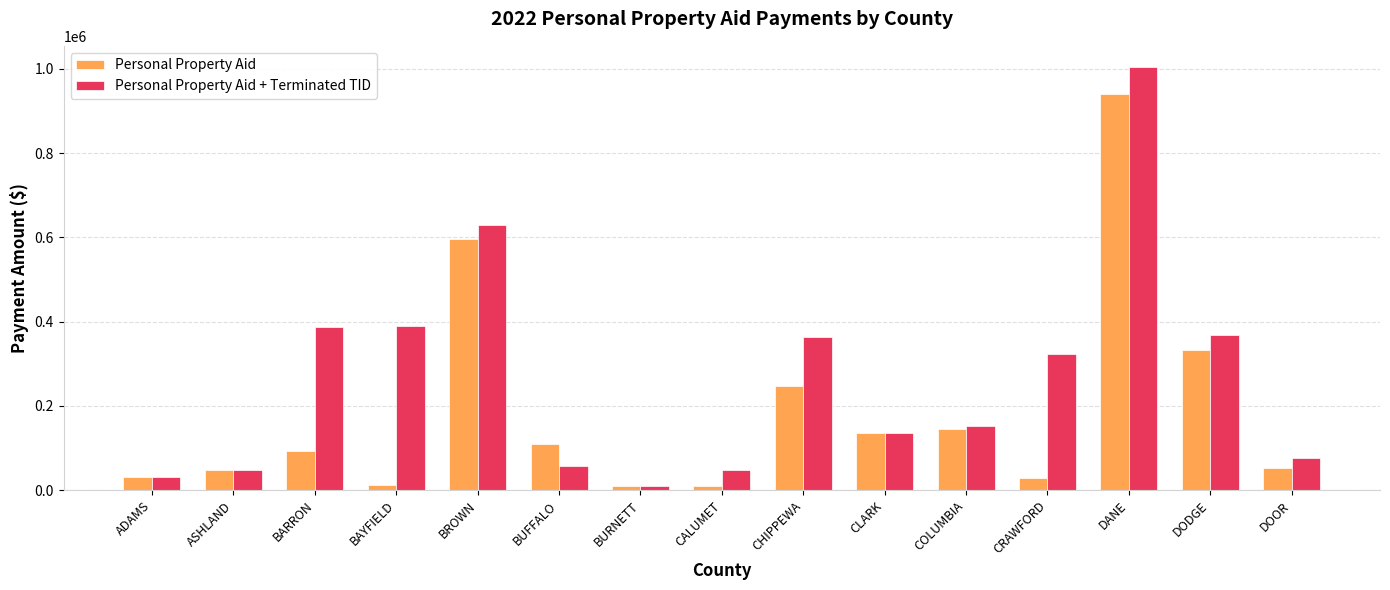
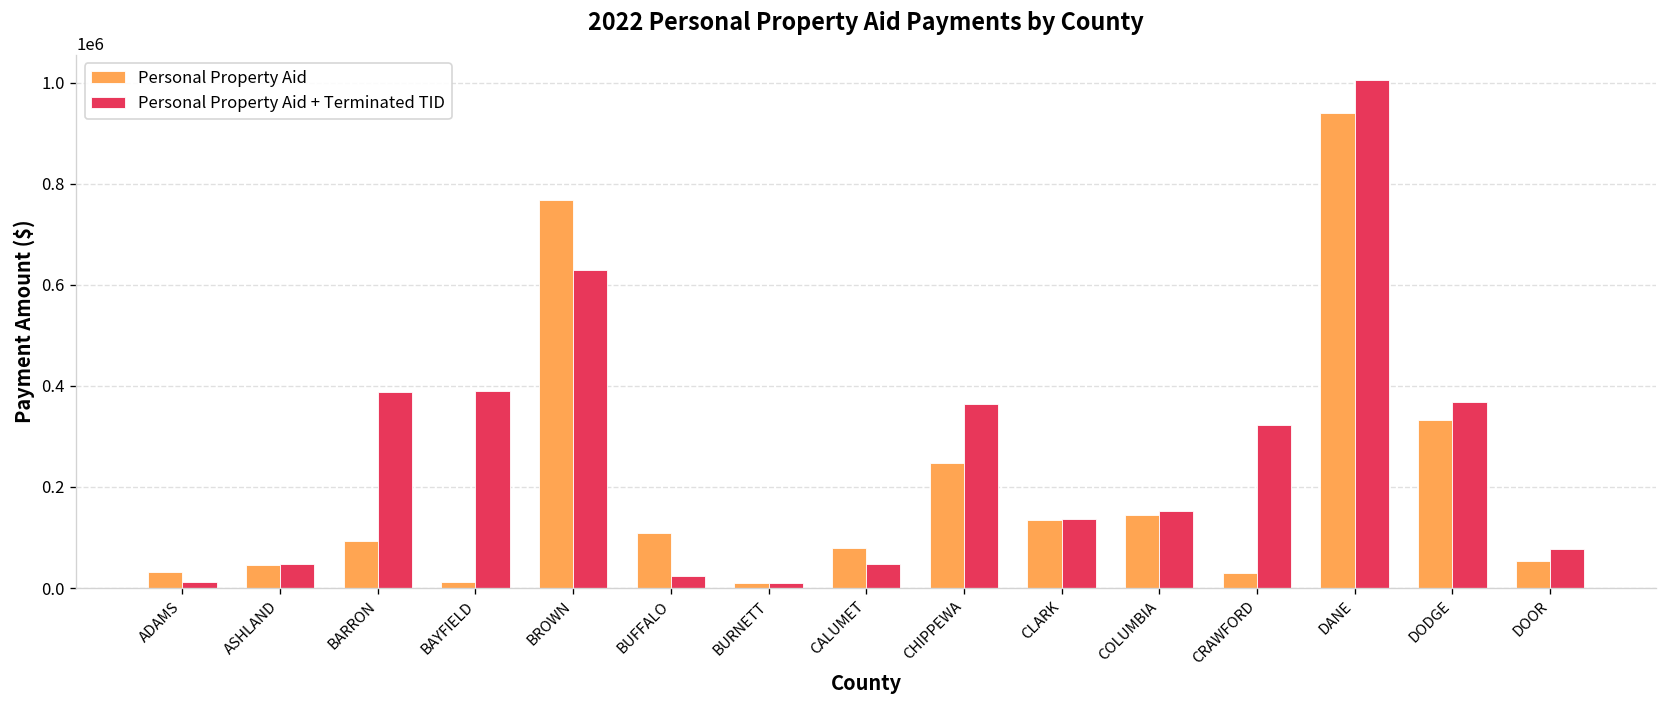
  {
    "Personal Property Aid": {
      "ADAMS": 30000,
      "ASHLAND": 50000,
      "BARRON": 90000,
      "BAYFIELD": 10000,
-     "BROWN": 600000,
+     "BROWN": 770000,
      "BUFFALO": 110000,
      "BURNETT": 10000,
-     "CALUMET": 10000,
+     "CALUMET": 80000,
      "CHIPPEWA": 250000,
      "CLARK": 140000,
      "COLUMBIA": 140000,
      "CRAWFORD": 30000,
      "DANE": 940000,
      "DODGE": 330000,
      "DOOR": 50000
    },
    "Personal Property Aid + Terminated TID": {
-     "ADAMS": 30000,
+     "ADAMS": 10000,
      "ASHLAND": 50000,
      "BARRON": 390000,
      "BAYFIELD": 390000,
      "BROWN": 630000,
-     "BUFFALO": 60000,
+     "BUFFALO": 20000,
      "BURNETT": 10000,
      "CALUMET": 50000,
      "CHIPPEWA": 360000,
      "CLARK": 140000,
      "COLUMBIA": 150000,
      "CRAWFORD": 320000,
      "DANE": 1000000,
      "DODGE": 370000,
      "DOOR": 80000
    }
  }
